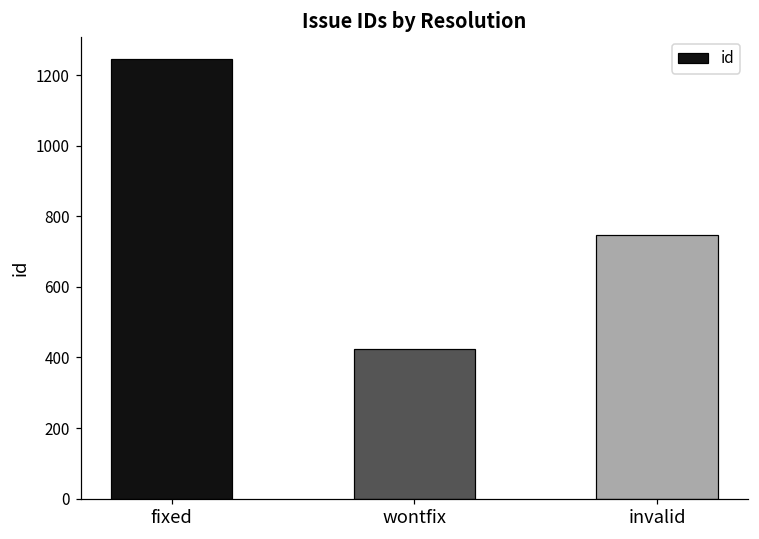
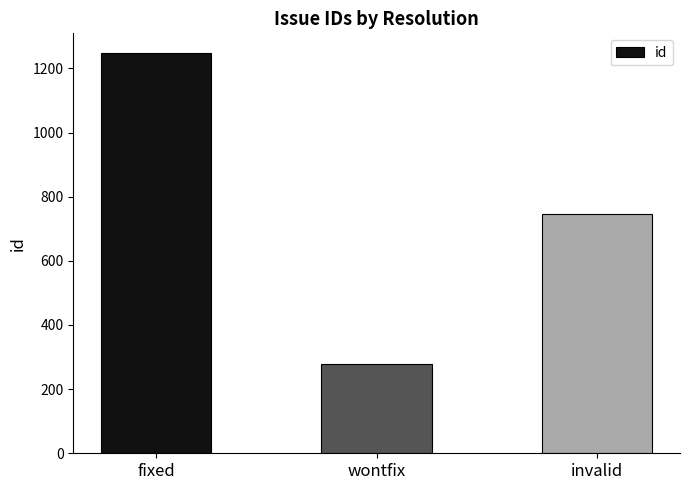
  {
    "fixed": 1250,
-   "wontfix": 420,
+   "wontfix": 280,
    "invalid": 750
  }
